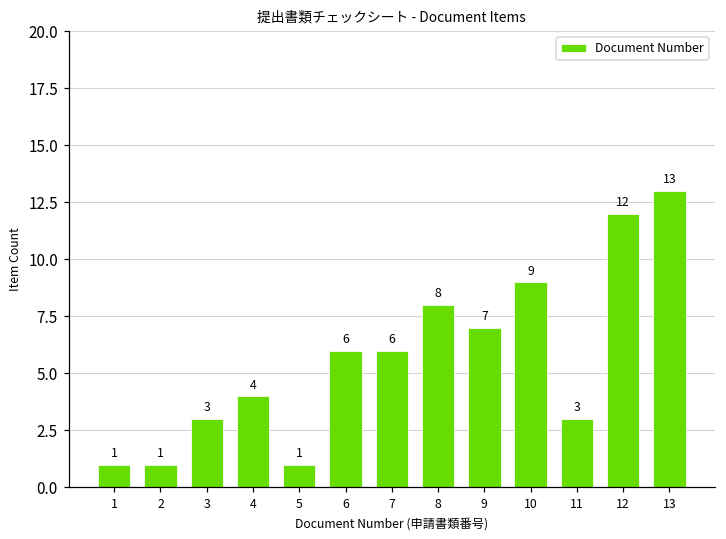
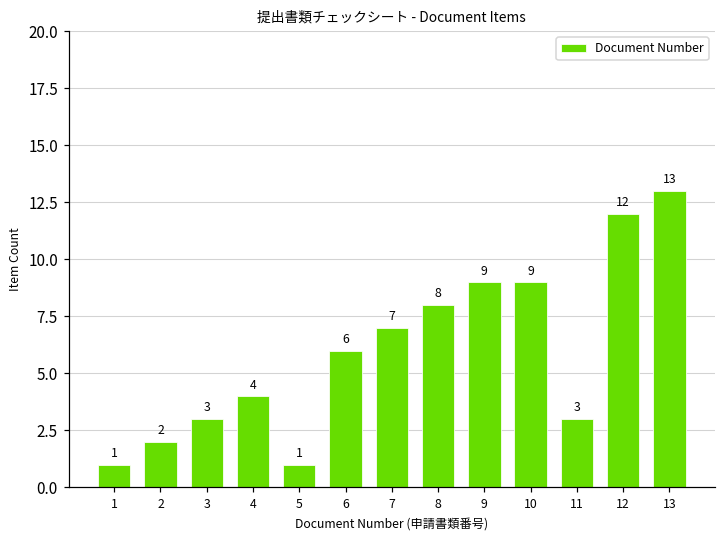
  {
    "1": 1,
-   "2": 1,
+   "2": 2,
    "3": 3,
    "4": 4,
    "5": 1,
    "6": 6,
-   "7": 6,
+   "7": 7,
    "8": 8,
-   "9": 7,
+   "9": 9,
    "10": 9,
    "11": 3,
    "12": 12,
    "13": 13
  }
